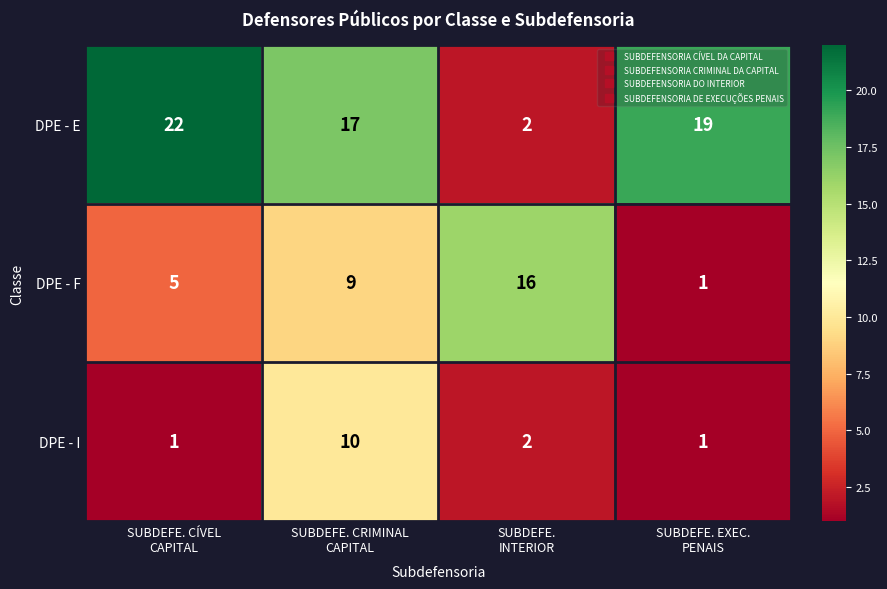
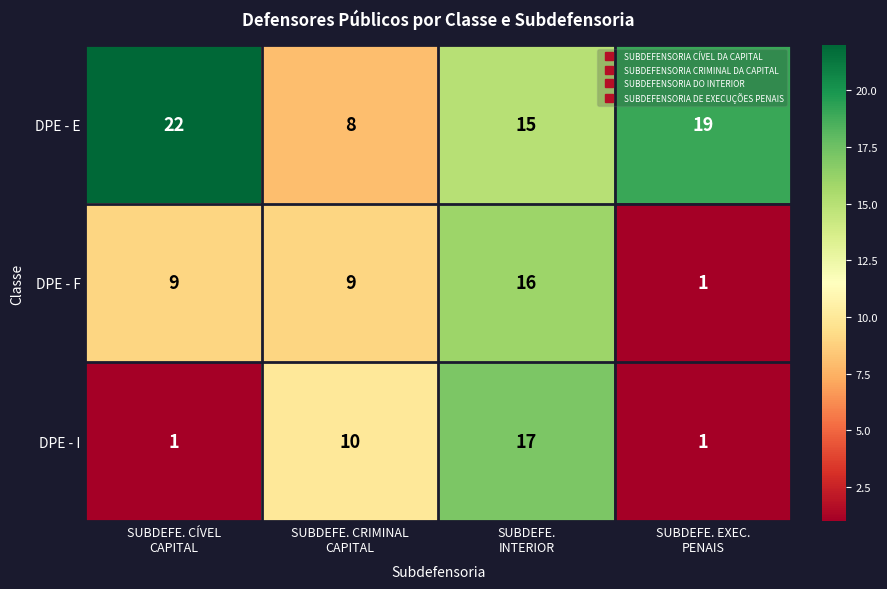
  {
    "DPE - E": {
      "SUBDEFE. CÍVEL CAPITAL": 22,
-     "SUBDEFE. CRIMINAL CAPITAL": 17,
-     "SUBDEFE. INTERIOR": 2,
+     "SUBDEFE. CRIMINAL CAPITAL": 8,
+     "SUBDEFE. INTERIOR": 15,
      "SUBDEFE. EXEC. PENAIS": 19
    },
    "DPE - F": {
-     "SUBDEFE. CÍVEL CAPITAL": 5,
+     "SUBDEFE. CÍVEL CAPITAL": 9,
      "SUBDEFE. CRIMINAL CAPITAL": 9,
      "SUBDEFE. INTERIOR": 16,
      "SUBDEFE. EXEC. PENAIS": 1
    },
    "DPE - I": {
      "SUBDEFE. CÍVEL CAPITAL": 1,
      "SUBDEFE. CRIMINAL CAPITAL": 10,
-     "SUBDEFE. INTERIOR": 2,
+     "SUBDEFE. INTERIOR": 17,
      "SUBDEFE. EXEC. PENAIS": 1
    }
  }
